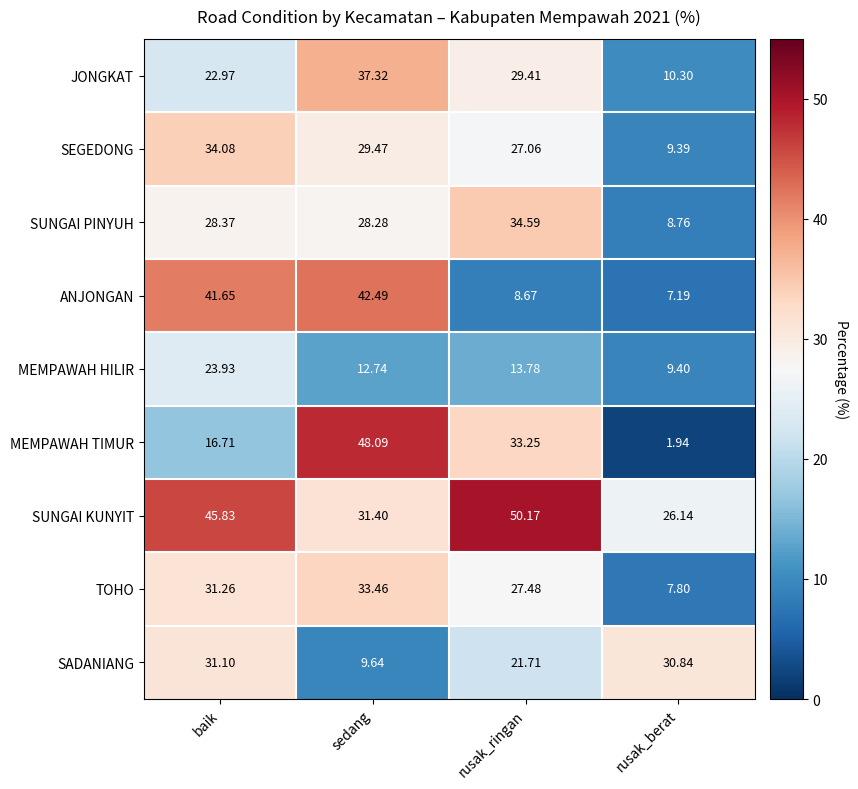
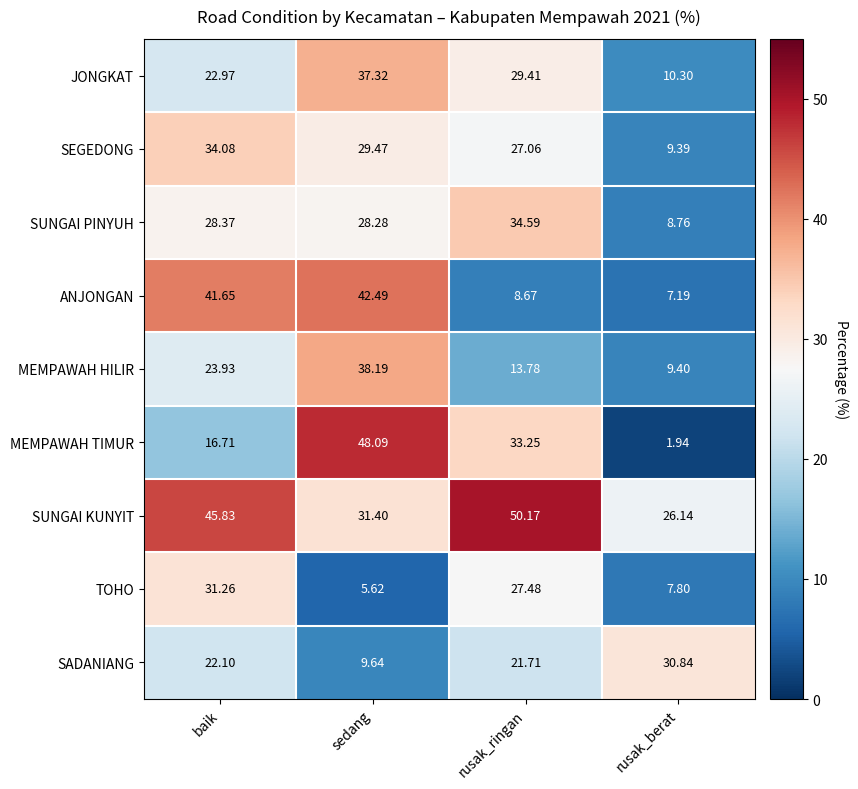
  {
    "JONGKAT": {
      "baik": 22.97,
      "sedang": 37.32,
      "rusak_ringan": 29.41,
      "rusak_berat": 10.30
    },
    "SEGEDONG": {
      "baik": 34.08,
      "sedang": 29.47,
      "rusak_ringan": 27.06,
      "rusak_berat": 9.39
    },
    "SUNGAI PINYUH": {
      "baik": 28.37,
      "sedang": 28.28,
      "rusak_ringan": 34.59,
      "rusak_berat": 8.76
    },
    "ANJONGAN": {
      "baik": 41.65,
      "sedang": 42.49,
      "rusak_ringan": 8.67,
      "rusak_berat": 7.19
    },
    "MEMPAWAH HILIR": {
      "baik": 23.93,
-     "sedang": 12.74,
+     "sedang": 38.19,
      "rusak_ringan": 13.78,
      "rusak_berat": 9.40
    },
    "MEMPAWAH TIMUR": {
      "baik": 16.71,
      "sedang": 48.09,
      "rusak_ringan": 33.25,
      "rusak_berat": 1.94
    },
    "SUNGAI KUNYIT": {
      "baik": 45.83,
      "sedang": 31.40,
      "rusak_ringan": 50.17,
      "rusak_berat": 26.14
    },
    "TOHO": {
      "baik": 31.26,
-     "sedang": 33.46,
+     "sedang": 5.62,
      "rusak_ringan": 27.48,
      "rusak_berat": 7.80
    },
    "SADANIANG": {
-     "baik": 31.10,
+     "baik": 22.10,
      "sedang": 9.64,
      "rusak_ringan": 21.71,
      "rusak_berat": 30.84
    }
  }
